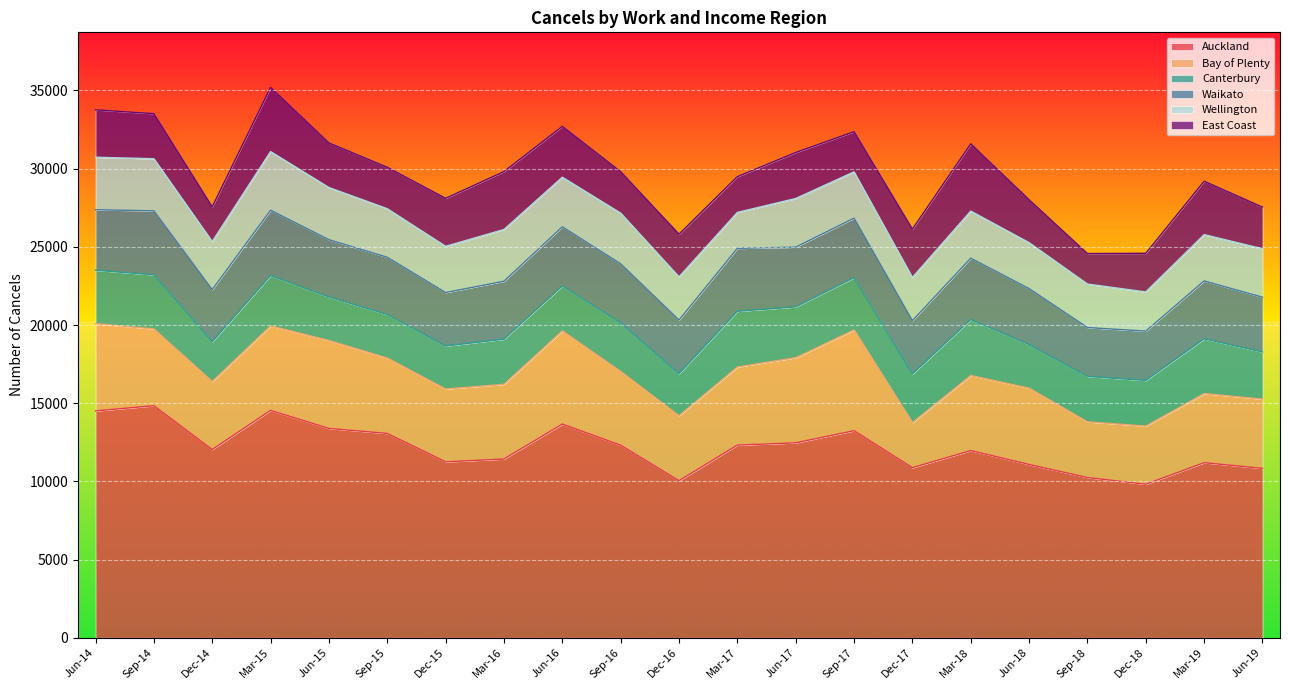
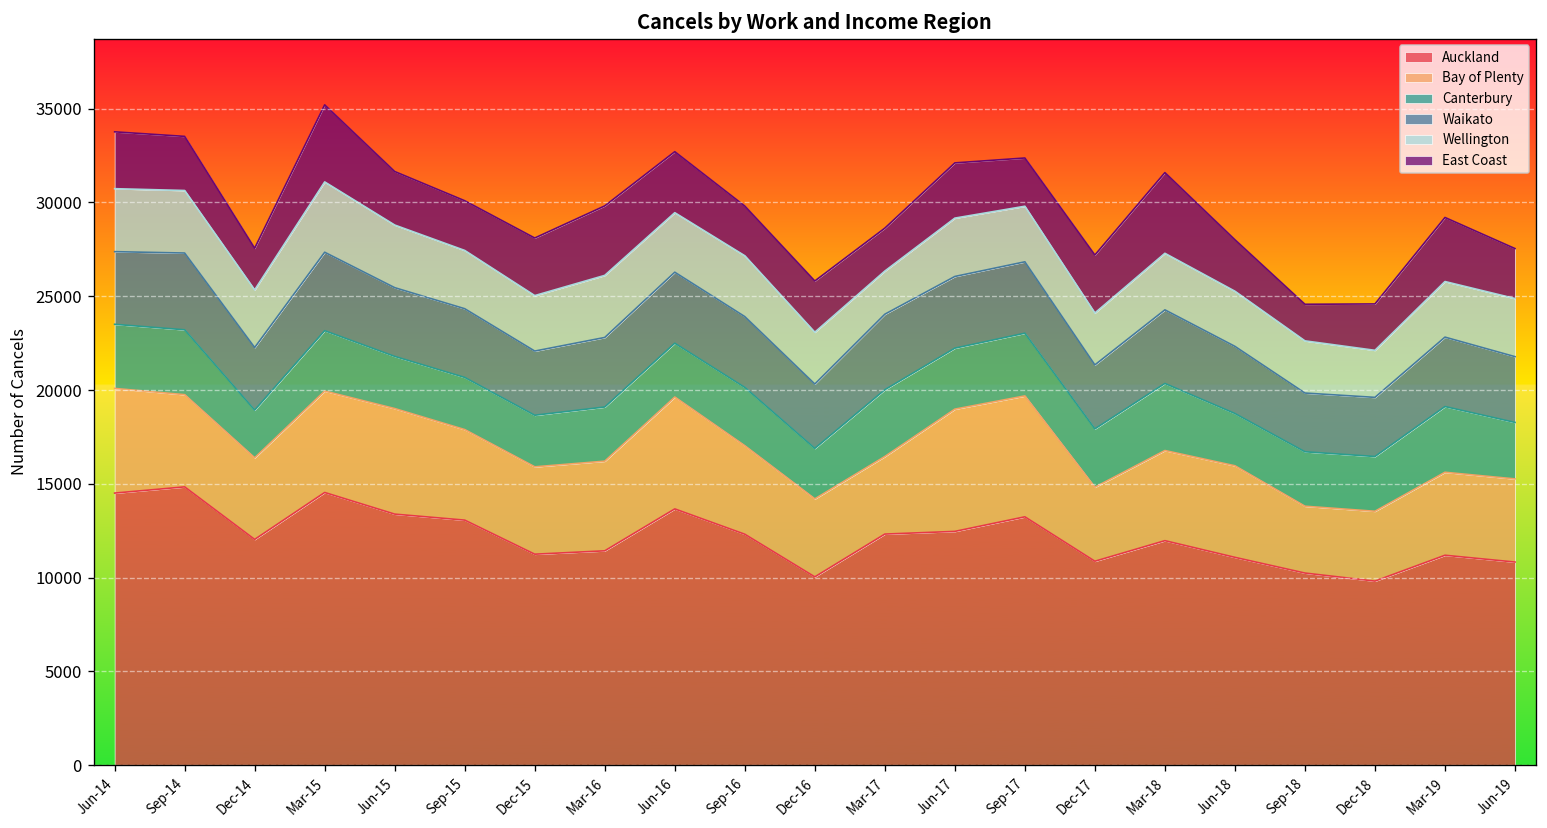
  {
    "Auckland": {
      "Jun-14": 14500,
      "Sep-14": 14800,
      "Dec-14": 12000,
      "Mar-15": 14500,
      "Jun-15": 13400,
      "Sep-15": 13100,
      "Dec-15": 11300,
      "Mar-16": 11400,
      "Jun-16": 13700,
      "Sep-16": 12300,
      "Dec-16": 10000,
      "Mar-17": 12300,
      "Jun-17": 12500,
      "Sep-17": 13200,
      "Dec-17": 10900,
      "Mar-18": 12000,
      "Jun-18": 11100,
      "Sep-18": 10200,
      "Dec-18": 9800,
      "Mar-19": 11200,
      "Jun-19": 10800
    },
    "Bay of Plenty": {
      "Jun-14": 5600,
      "Sep-14": 4900,
      "Dec-14": 4300,
      "Mar-15": 5400,
      "Jun-15": 5600,
      "Sep-15": 4800,
      "Dec-15": 4700,
      "Mar-16": 4800,
      "Jun-16": 6000,
      "Sep-16": 4700,
      "Dec-16": 4200,
-     "Mar-17": 5000,
-     "Jun-17": 5400,
+     "Mar-17": 4100,
+     "Jun-17": 6500,
      "Sep-17": 6400,
-     "Dec-17": 2900,
+     "Dec-17": 3900,
      "Mar-18": 4800,
      "Jun-18": 4900,
      "Sep-18": 3600,
      "Dec-18": 3700,
      "Mar-19": 4400,
      "Jun-19": 4400
    },
    "Wellington": {
      "Jun-14": 3400,
      "Sep-14": 3300,
      "Dec-14": 3100,
      "Mar-15": 3700,
      "Jun-15": 3300,
      "Sep-15": 3100,
      "Dec-15": 3000,
      "Mar-16": 3300,
      "Jun-16": 3200,
      "Sep-16": 3200,
      "Dec-16": 2800,
      "Mar-17": 2300,
      "Jun-17": 3100,
      "Sep-17": 3000,
      "Dec-17": 2800,
      "Mar-18": 3000,
      "Jun-18": 2900,
      "Sep-18": 2800,
      "Dec-18": 2500,
      "Mar-19": 3000,
      "Jun-19": 3100
    },
    "East Coast": {
      "Jun-14": 3000,
      "Sep-14": 2900,
      "Dec-14": 2200,
      "Mar-15": 4100,
      "Jun-15": 2900,
      "Sep-15": 2600,
      "Dec-15": 3100,
      "Mar-16": 3700,
      "Jun-16": 3300,
      "Sep-16": 2600,
      "Dec-16": 2700,
      "Mar-17": 2300,
      "Jun-17": 2900,
      "Sep-17": 2600,
      "Dec-17": 3100,
      "Mar-18": 4300,
      "Jun-18": 2700,
      "Sep-18": 2000,
      "Dec-18": 2500,
      "Mar-19": 3400,
      "Jun-19": 2700
    }
  }
